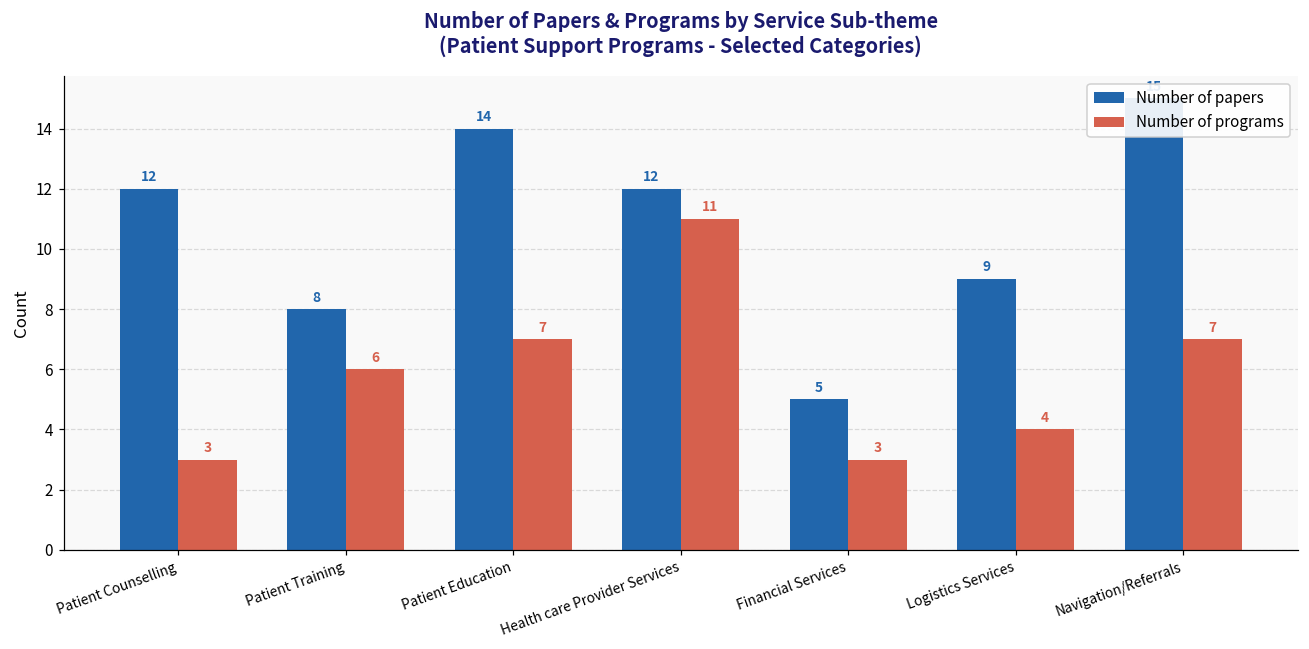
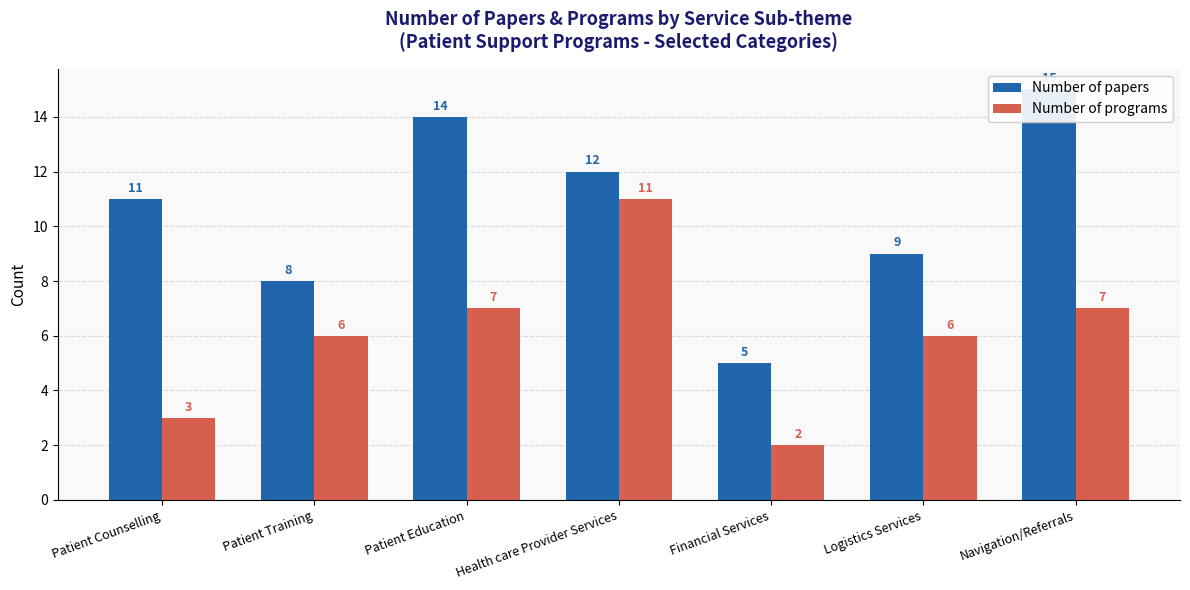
  {
    "Number of papers": {
-     "Patient Counselling": 12,
+     "Patient Counselling": 11,
      "Patient Training": 8,
      "Patient Education": 14,
      "Health care Provider Services": 12,
      "Financial Services": 5,
      "Logistics Services": 9
    },
    "Number of programs": {
      "Patient Counselling": 3,
      "Patient Training": 6,
      "Patient Education": 7,
      "Health care Provider Services": 11,
-     "Financial Services": 3,
-     "Logistics Services": 4,
+     "Financial Services": 2,
+     "Logistics Services": 6,
      "Navigation/Referrals": 7
    }
  }
